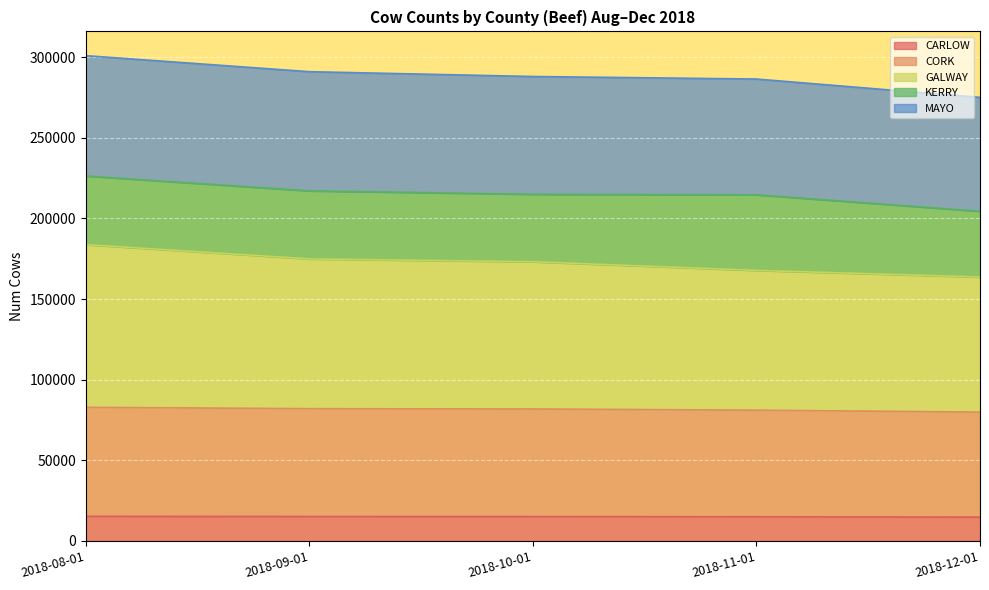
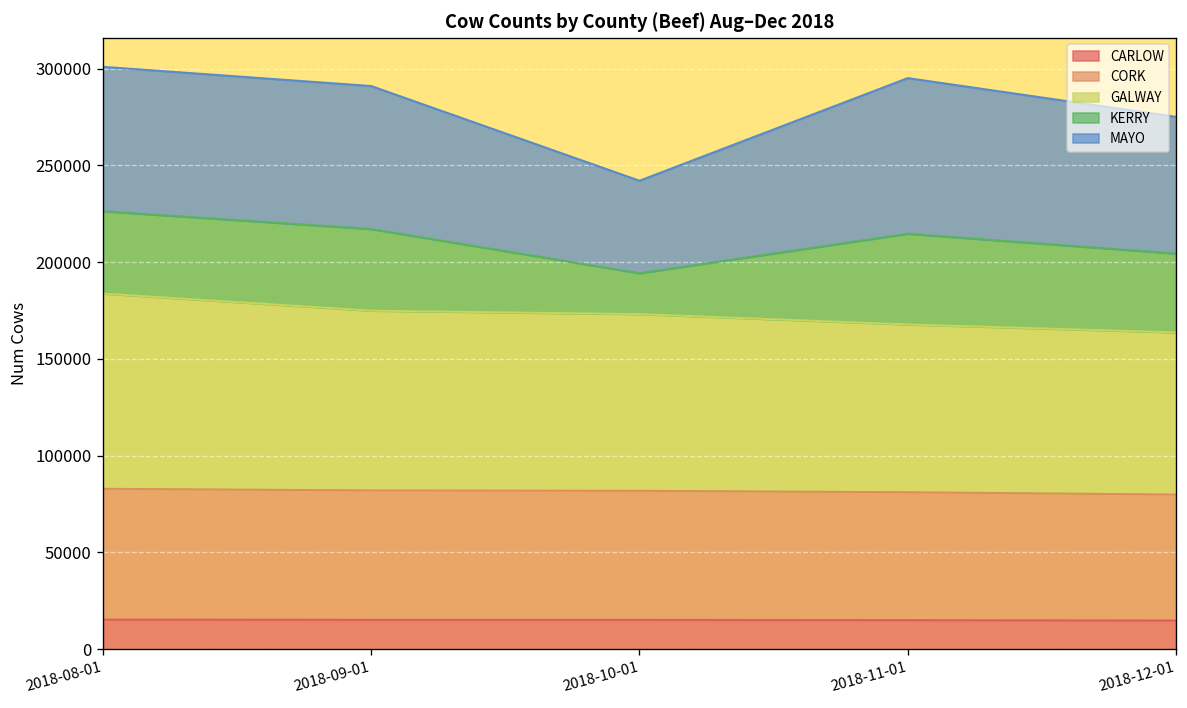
  {
    "GALWAY": {
      "2018-08-01": 101000,
      "2018-09-01": 93000,
      "2018-10-01": 91000,
      "2018-11-01": 87000,
      "2018-12-01": 84000
    },
    "KERRY": {
      "2018-08-01": 43000,
      "2018-09-01": 42000,
-     "2018-10-01": 42000,
+     "2018-10-01": 21000,
      "2018-11-01": 47000,
      "2018-12-01": 41000
    },
    "MAYO": {
      "2018-08-01": 75000,
      "2018-09-01": 74000,
-     "2018-10-01": 73000,
-     "2018-11-01": 72000,
+     "2018-10-01": 48000,
+     "2018-11-01": 80000,
      "2018-12-01": 71000
    }
  }
